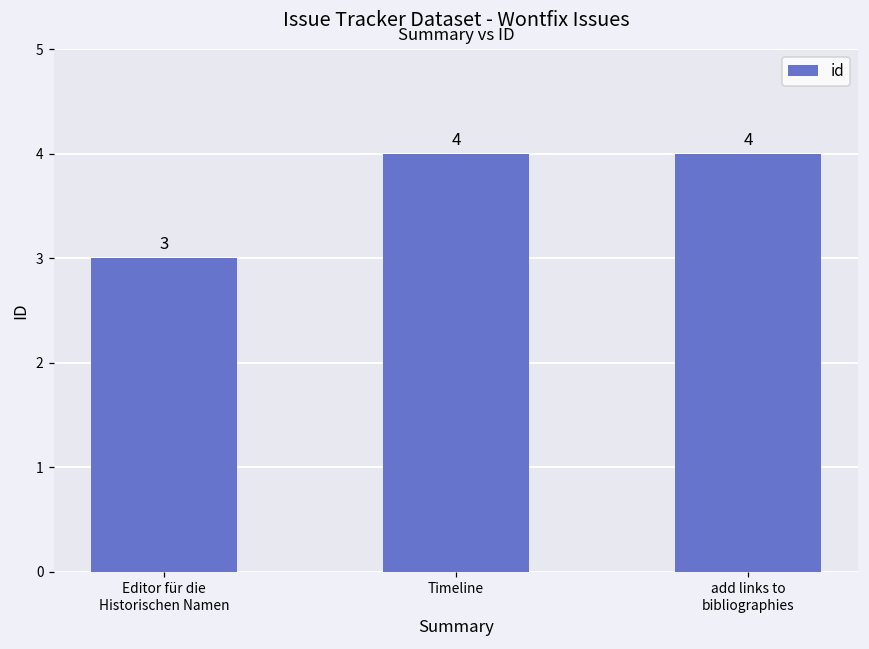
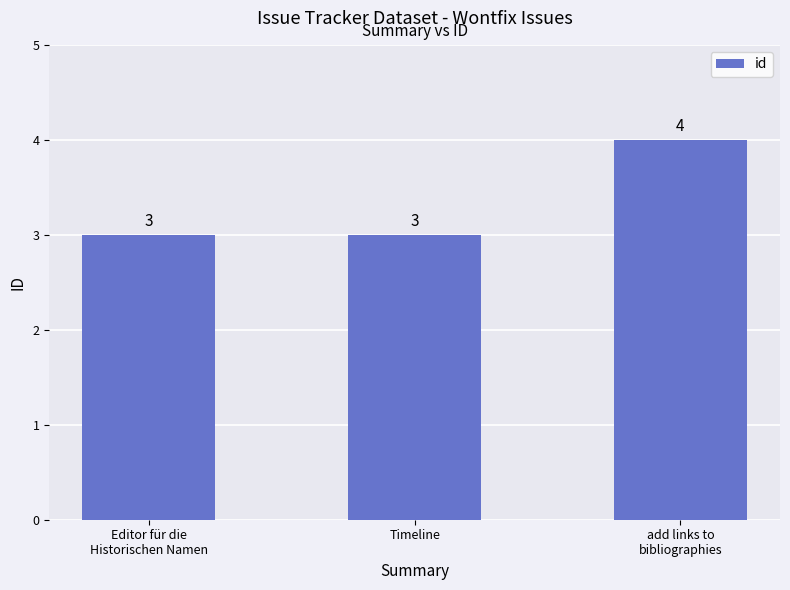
  {
    "Editor für die Historischen Namen": 3,
-   "Timeline": 4,
+   "Timeline": 3,
    "add links to bibliographies": 4
  }
